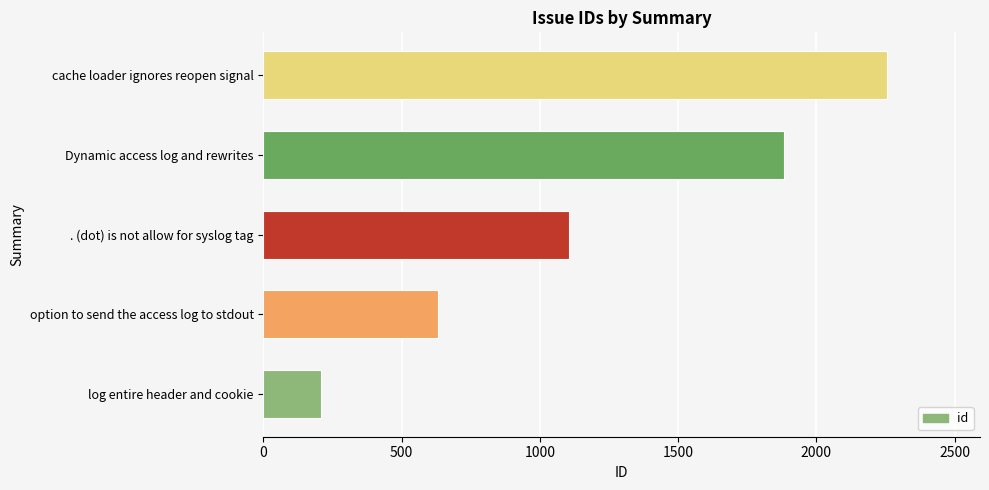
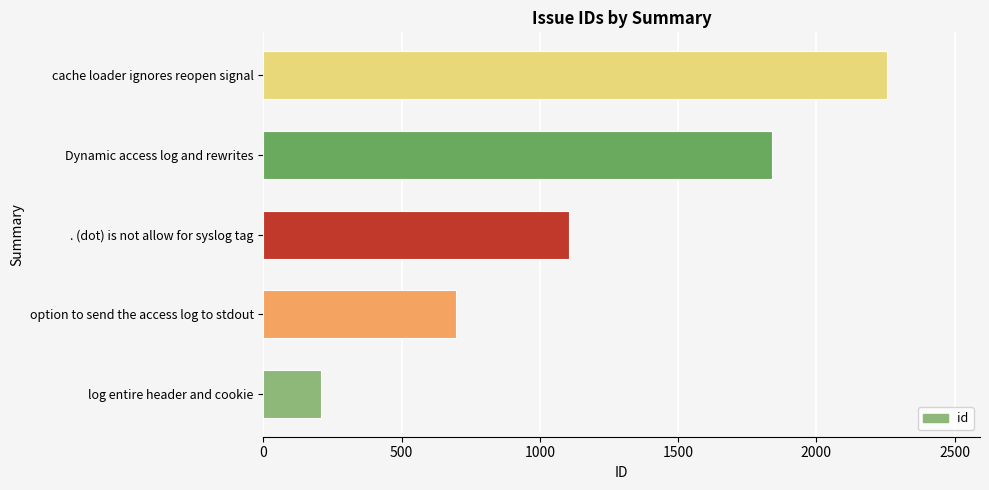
  {
    "cache loader ignores reopen signal": 2250,
-   "Dynamic access log and rewrites": 1880,
+   "Dynamic access log and rewrites": 1840,
    ". (dot) is not allow for syslog tag": 1100,
-   "option to send the access log to stdout": 630,
+   "option to send the access log to stdout": 700,
    "log entire header and cookie": 210
  }
